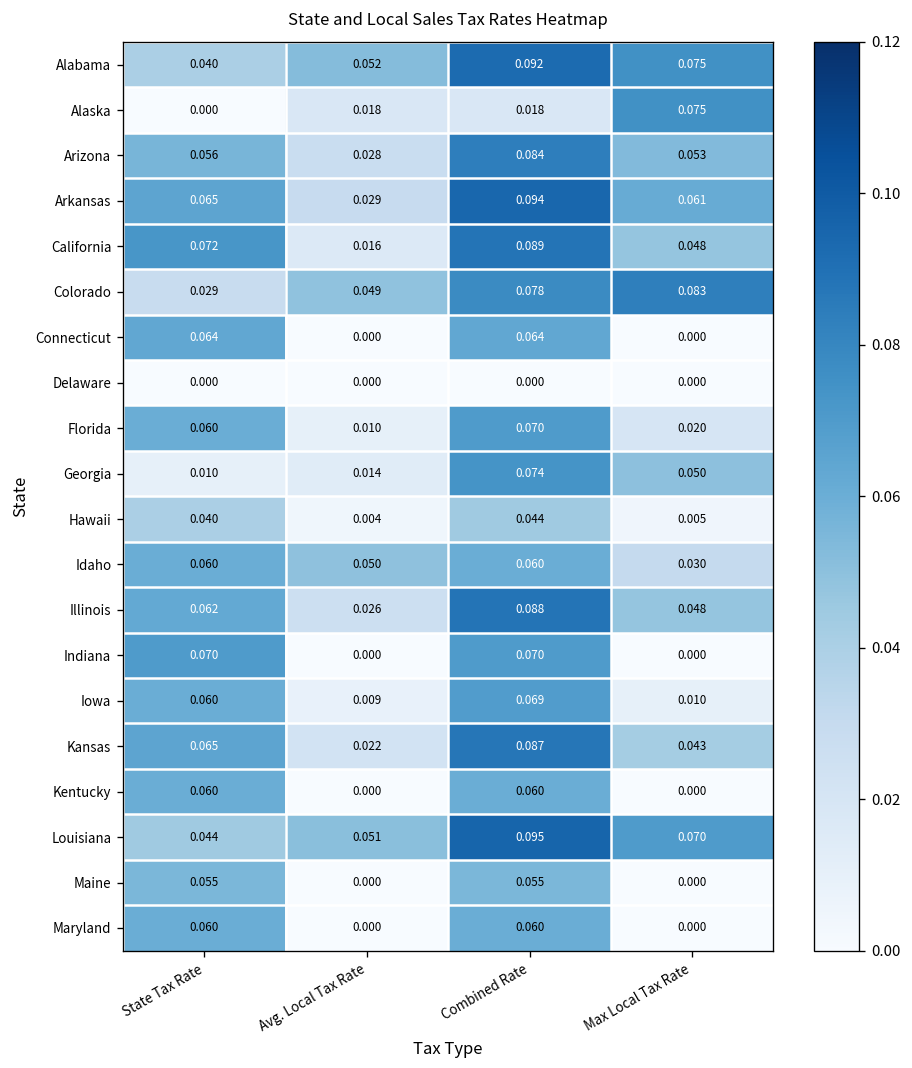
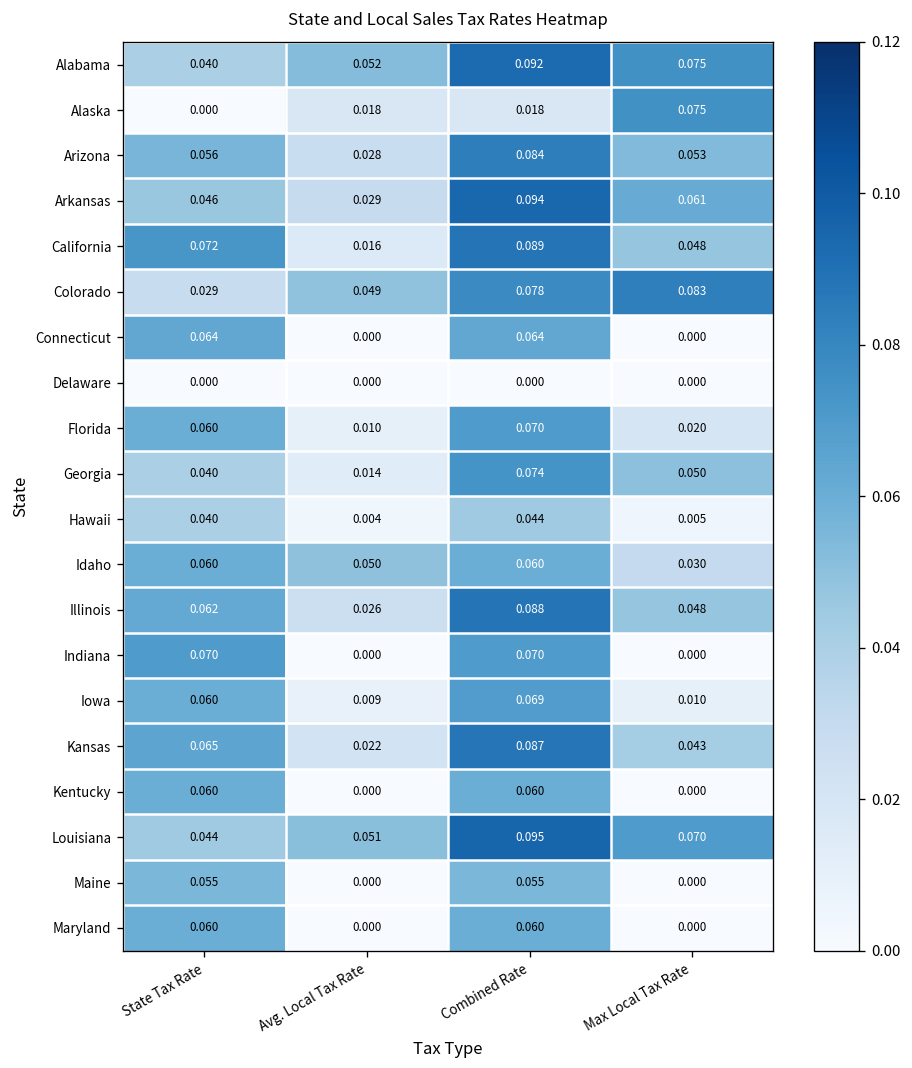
  {
    "Alabama": {
      "State Tax Rate": 0.040,
      "Avg. Local Tax Rate": 0.052,
      "Combined Rate": 0.092,
      "Max Local Tax Rate": 0.075
    },
    "Alaska": {
      "State Tax Rate": 0.000,
      "Avg. Local Tax Rate": 0.018,
      "Combined Rate": 0.018,
      "Max Local Tax Rate": 0.075
    },
    "Arizona": {
      "State Tax Rate": 0.056,
      "Avg. Local Tax Rate": 0.028,
      "Combined Rate": 0.084,
      "Max Local Tax Rate": 0.053
    },
    "Arkansas": {
-     "State Tax Rate": 0.065,
+     "State Tax Rate": 0.046,
      "Avg. Local Tax Rate": 0.029,
      "Combined Rate": 0.094,
      "Max Local Tax Rate": 0.061
    },
    "California": {
      "State Tax Rate": 0.072,
      "Avg. Local Tax Rate": 0.016,
      "Combined Rate": 0.089,
      "Max Local Tax Rate": 0.048
    },
    "Colorado": {
      "State Tax Rate": 0.029,
      "Avg. Local Tax Rate": 0.049,
      "Combined Rate": 0.078,
      "Max Local Tax Rate": 0.083
    },
    "Connecticut": {
      "State Tax Rate": 0.064,
      "Avg. Local Tax Rate": 0.000,
      "Combined Rate": 0.064,
      "Max Local Tax Rate": 0.000
    },
    "Delaware": {
      "State Tax Rate": 0.000,
      "Avg. Local Tax Rate": 0.000,
      "Combined Rate": 0.000,
      "Max Local Tax Rate": 0.000
    },
    "Florida": {
      "State Tax Rate": 0.060,
      "Avg. Local Tax Rate": 0.010,
      "Combined Rate": 0.070,
      "Max Local Tax Rate": 0.020
    },
    "Georgia": {
-     "State Tax Rate": 0.010,
+     "State Tax Rate": 0.040,
      "Avg. Local Tax Rate": 0.014,
      "Combined Rate": 0.074,
      "Max Local Tax Rate": 0.050
    },
    "Hawaii": {
      "State Tax Rate": 0.040,
      "Avg. Local Tax Rate": 0.004,
      "Combined Rate": 0.044,
      "Max Local Tax Rate": 0.005
    },
    "Idaho": {
      "State Tax Rate": 0.060,
      "Avg. Local Tax Rate": 0.050,
      "Combined Rate": 0.060,
      "Max Local Tax Rate": 0.030
    },
    "Illinois": {
      "State Tax Rate": 0.062,
      "Avg. Local Tax Rate": 0.026,
      "Combined Rate": 0.088,
      "Max Local Tax Rate": 0.048
    },
    "Indiana": {
      "State Tax Rate": 0.070,
      "Avg. Local Tax Rate": 0.000,
      "Combined Rate": 0.070,
      "Max Local Tax Rate": 0.000
    },
    "Iowa": {
      "State Tax Rate": 0.060,
      "Avg. Local Tax Rate": 0.009,
      "Combined Rate": 0.069,
      "Max Local Tax Rate": 0.010
    },
    "Kansas": {
      "State Tax Rate": 0.065,
      "Avg. Local Tax Rate": 0.022,
      "Combined Rate": 0.087,
      "Max Local Tax Rate": 0.043
    },
    "Kentucky": {
      "State Tax Rate": 0.060,
      "Avg. Local Tax Rate": 0.000,
      "Combined Rate": 0.060,
      "Max Local Tax Rate": 0.000
    },
    "Louisiana": {
      "State Tax Rate": 0.044,
      "Avg. Local Tax Rate": 0.051,
      "Combined Rate": 0.095,
      "Max Local Tax Rate": 0.070
    },
    "Maine": {
      "State Tax Rate": 0.055,
      "Avg. Local Tax Rate": 0.000,
      "Combined Rate": 0.055,
      "Max Local Tax Rate": 0.000
    },
    "Maryland": {
      "State Tax Rate": 0.060,
      "Avg. Local Tax Rate": 0.000,
      "Combined Rate": 0.060,
      "Max Local Tax Rate": 0.000
    }
  }
